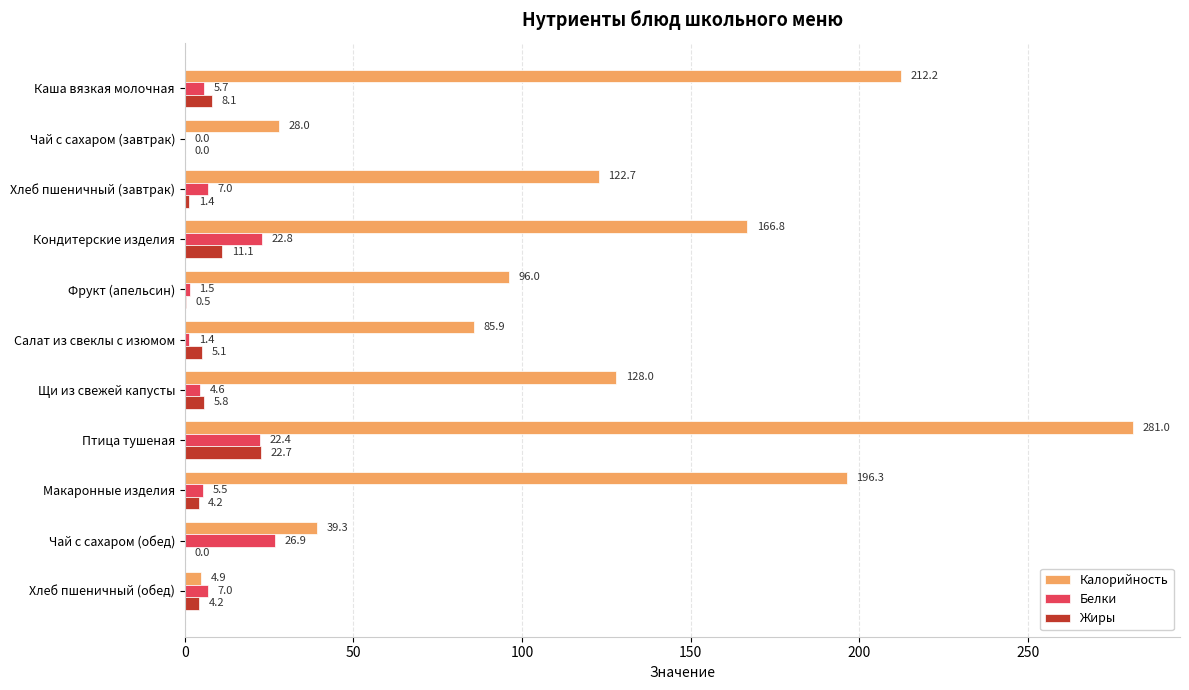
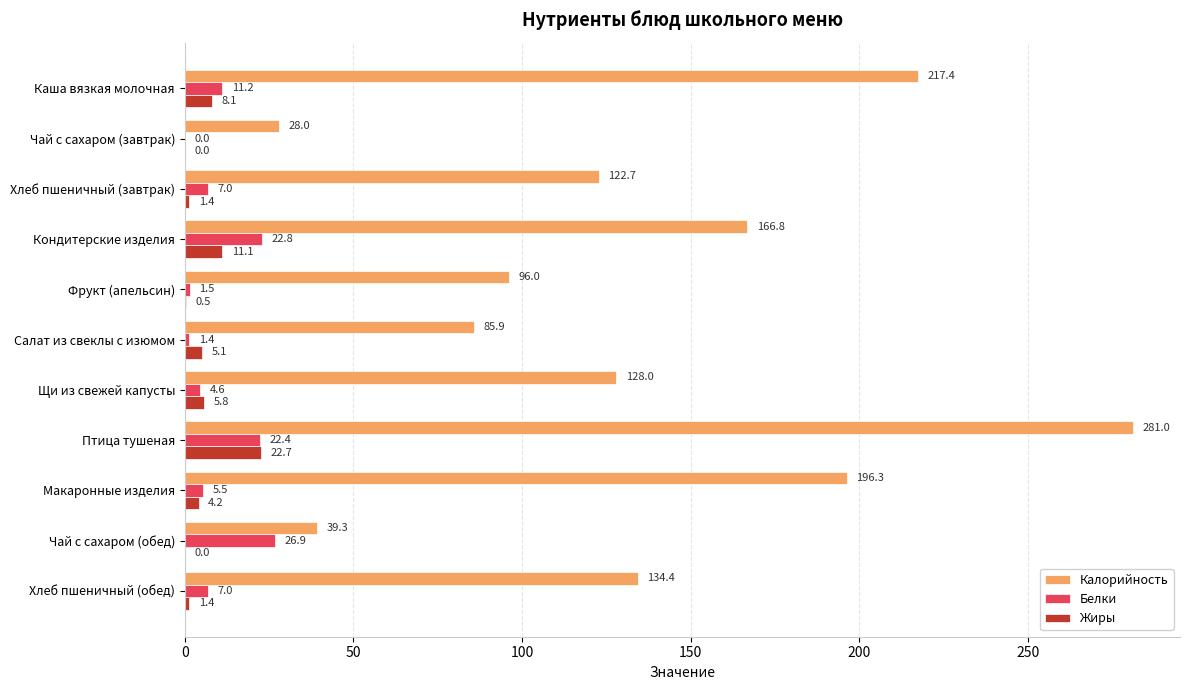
  {
    "Калорийность": {
-     "Каша вязкая молочная": 212.2,
+     "Каша вязкая молочная": 217.4,
      "Чай с сахаром (завтрак)": 28.0,
      "Хлеб пшеничный (завтрак)": 122.7,
      "Кондитерские изделия": 166.8,
      "Фрукт (апельсин)": 96.0,
      "Салат из свеклы с изюмом": 85.9,
      "Щи из свежей капусты": 128.0,
      "Птица тушеная": 281.0,
      "Макаронные изделия": 196.3,
      "Чай с сахаром (обед)": 39.3,
-     "Хлеб пшеничный (обед)": 4.9
+     "Хлеб пшеничный (обед)": 134.4
    },
    "Белки": {
-     "Каша вязкая молочная": 5.7,
+     "Каша вязкая молочная": 11.2,
      "Чай с сахаром (завтрак)": 0.0,
      "Хлеб пшеничный (завтрак)": 7.0,
      "Кондитерские изделия": 22.8,
      "Фрукт (апельсин)": 1.5,
      "Салат из свеклы с изюмом": 1.4,
      "Щи из свежей капусты": 4.6,
      "Птица тушеная": 22.4,
      "Макаронные изделия": 5.5,
      "Чай с сахаром (обед)": 26.9,
      "Хлеб пшеничный (обед)": 7.0
    },
    "Жиры": {
      "Каша вязкая молочная": 8.1,
      "Чай с сахаром (завтрак)": 0.0,
      "Хлеб пшеничный (завтрак)": 1.4,
      "Кондитерские изделия": 11.1,
      "Фрукт (апельсин)": 0.5,
      "Салат из свеклы с изюмом": 5.1,
      "Щи из свежей капусты": 5.8,
      "Птица тушеная": 22.7,
      "Макаронные изделия": 4.2,
      "Чай с сахаром (обед)": 0.0,
-     "Хлеб пшеничный (обед)": 4.2
+     "Хлеб пшеничный (обед)": 1.4
    }
  }
